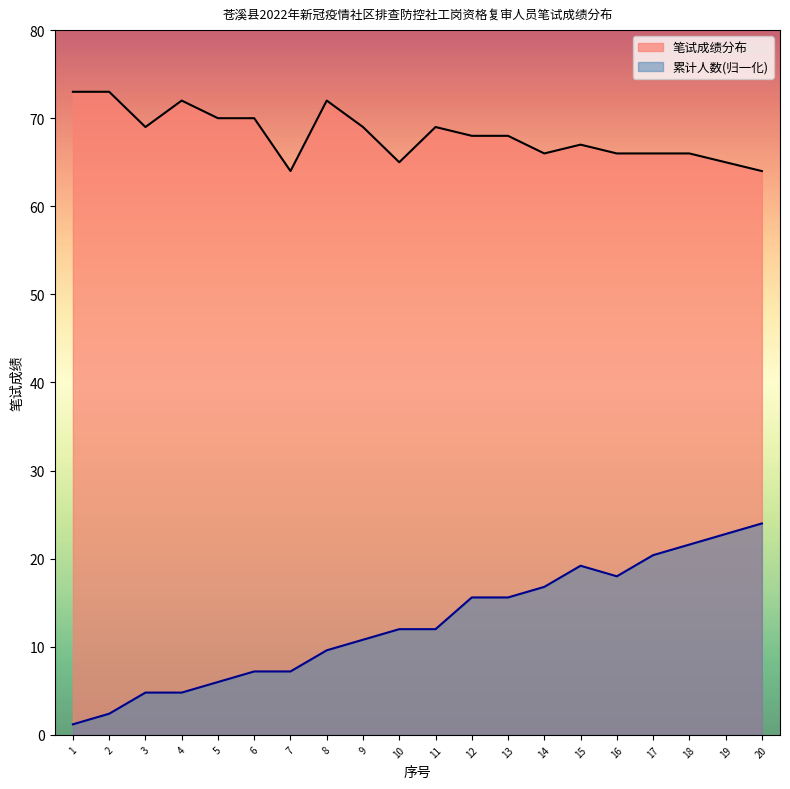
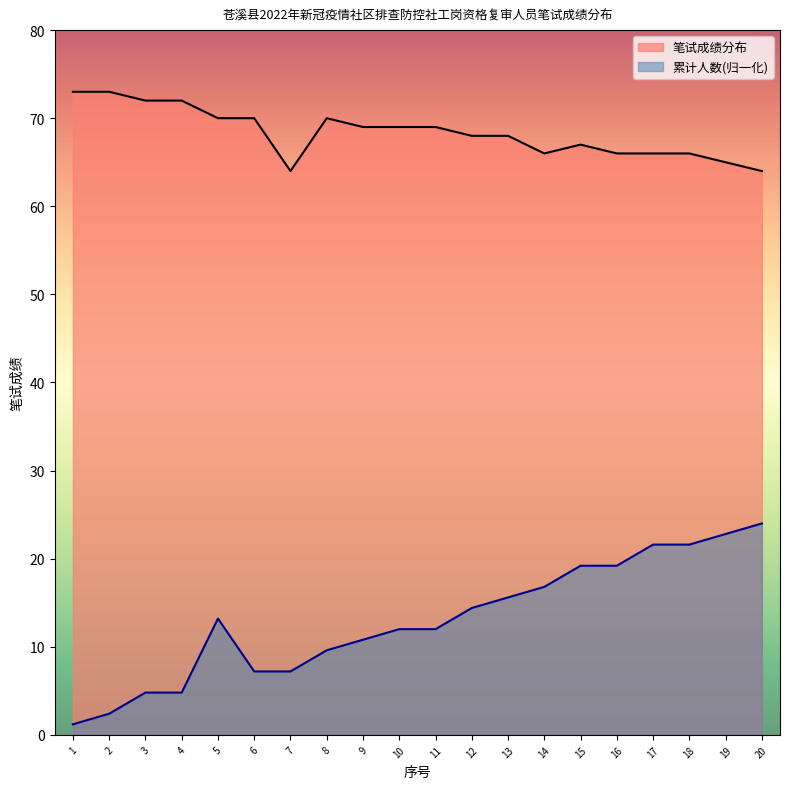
  {
    "笔试成绩分布": {
      "1": 73,
      "2": 73,
-     "3": 69,
+     "3": 72,
      "4": 72,
      "5": 70,
      "6": 70,
      "7": 64,
-     "8": 72,
+     "8": 70,
      "9": 69,
-     "10": 65,
+     "10": 69,
      "11": 69,
      "12": 68,
      "13": 68,
      "14": 66,
      "15": 67,
      "16": 66,
      "17": 66,
      "18": 66,
      "19": 65,
      "20": 64
    },
    "累计人数(归一化)": {
      "1": 1,
      "2": 2,
      "3": 5,
      "4": 5,
-     "5": 6,
+     "5": 13,
      "6": 7,
      "7": 7,
      "8": 10,
      "9": 11,
      "10": 12,
      "11": 12,
-     "12": 16,
+     "12": 14,
      "13": 16,
      "14": 17,
      "15": 19,
-     "16": 18,
-     "17": 20,
+     "16": 19,
+     "17": 22,
      "18": 22,
      "19": 23,
      "20": 24
    }
  }
